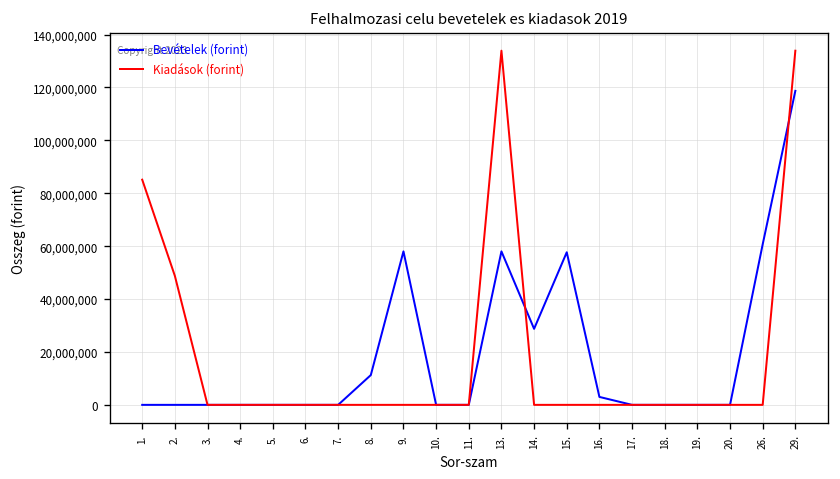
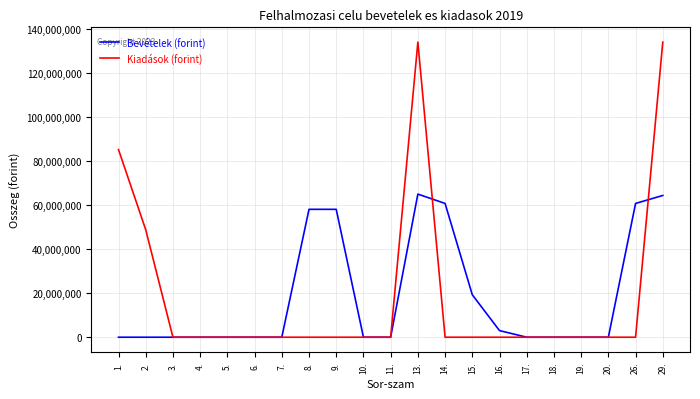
  {
    "Bevételek (forint)": {
      "1.": "0",
      "2.": "0",
-     "8.": "11,000,000",
+     "8.": "58,000,000",
      "9.": "58,000,000",
-     "13.": "58,000,000",
-     "14.": "29,000,000",
-     "15.": "58,000,000",
+     "13.": "65,000,000",
+     "14.": "61,000,000",
+     "15.": "19,000,000",
      "16.": "3,000,000",
      "26.": "61,000,000",
-     "29.": "119,000,000"
+     "29.": "64,000,000"
    },
    "Kiadások (forint)": {
      "1.": "85,000,000",
      "2.": "49,000,000",
      "8.": "0",
      "9.": "0",
      "13.": "134,000,000",
      "14.": "0",
      "15.": "0",
      "16.": "0",
      "26.": "0",
      "29.": "134,000,000"
    }
  }
